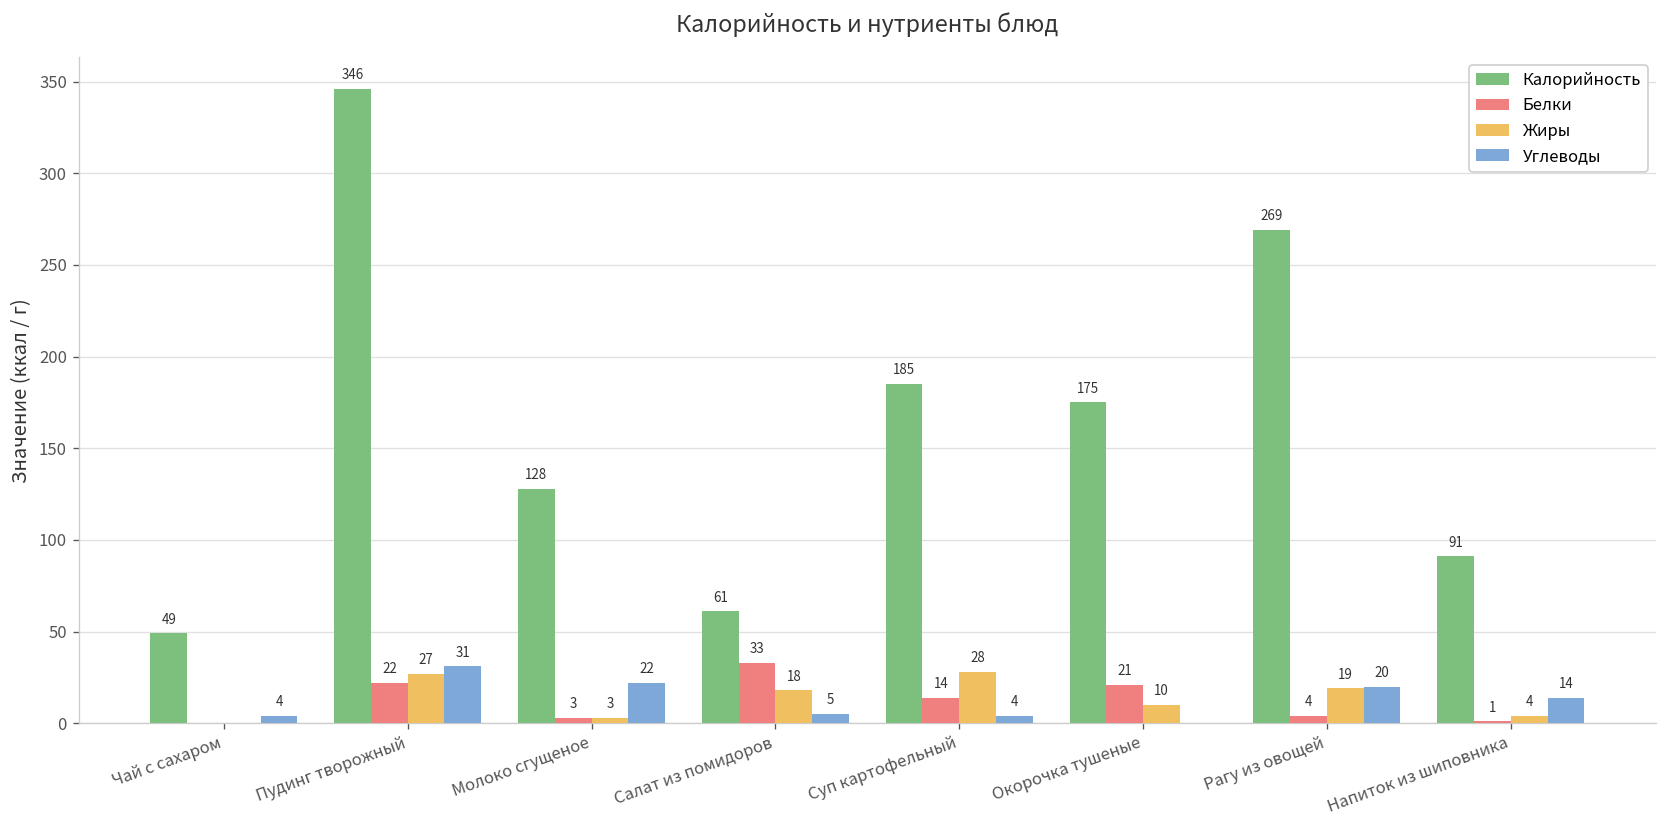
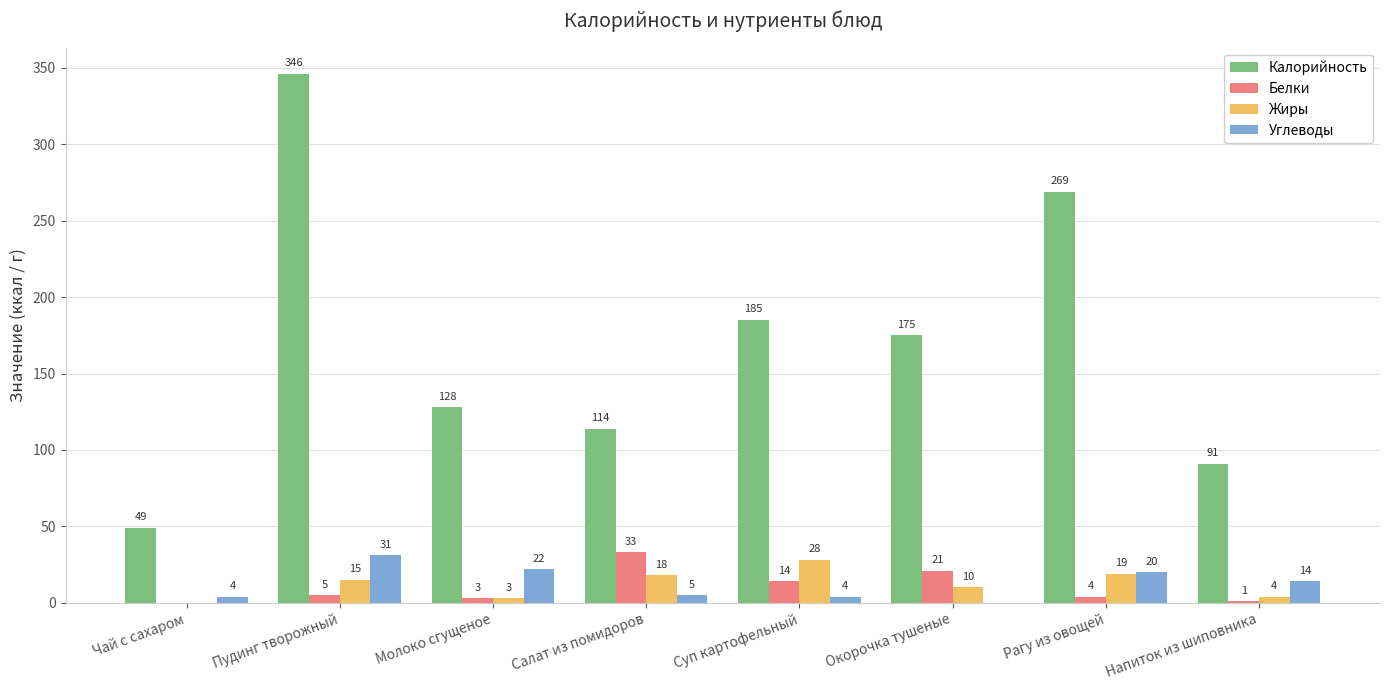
  {
    "Калорийность": {
      "Чай с сахаром": 49,
      "Пудинг творожный": 346,
      "Молоко сгущеное": 128,
-     "Салат из помидоров": 61,
+     "Салат из помидоров": 114,
      "Суп картофельный": 185,
      "Окорочка тушеные": 175,
      "Рагу из овощей": 269,
      "Напиток из шиповника": 91
    },
    "Белки": {
-     "Пудинг творожный": 22,
+     "Пудинг творожный": 5,
      "Молоко сгущеное": 3,
      "Салат из помидоров": 33,
      "Суп картофельный": 14,
      "Окорочка тушеные": 21,
      "Рагу из овощей": 4,
      "Напиток из шиповника": 1
    },
    "Жиры": {
-     "Пудинг творожный": 27,
+     "Пудинг творожный": 15,
      "Молоко сгущеное": 3,
      "Салат из помидоров": 18,
      "Суп картофельный": 28,
      "Окорочка тушеные": 10,
      "Рагу из овощей": 19,
      "Напиток из шиповника": 4
    },
    "Углеводы": {
      "Чай с сахаром": 4,
      "Пудинг творожный": 31,
      "Молоко сгущеное": 22,
      "Салат из помидоров": 5,
      "Суп картофельный": 4,
      "Рагу из овощей": 20,
      "Напиток из шиповника": 14
    }
  }
